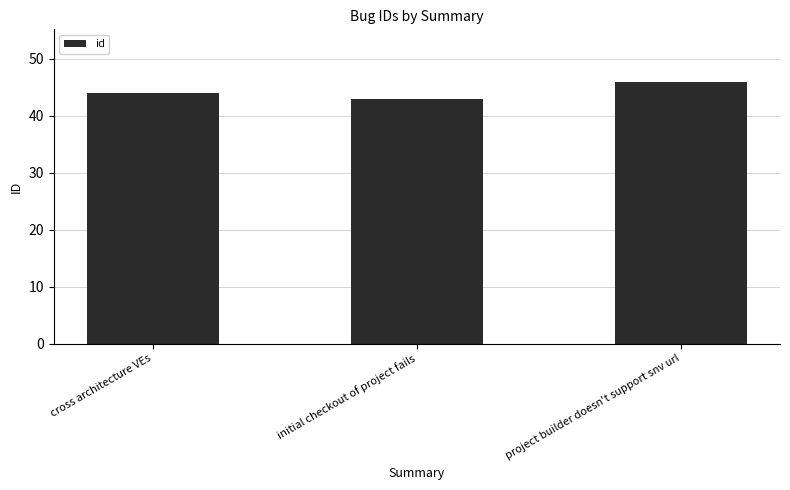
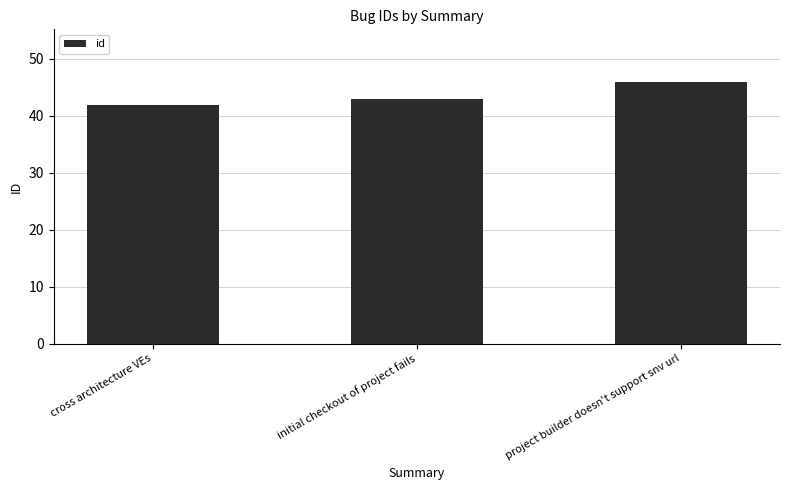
  {
-   "cross architecture VEs": 44,
+   "cross architecture VEs": 42,
    "initial checkout of project fails": 43,
    "project builder doesn't support snv url": 46
  }
